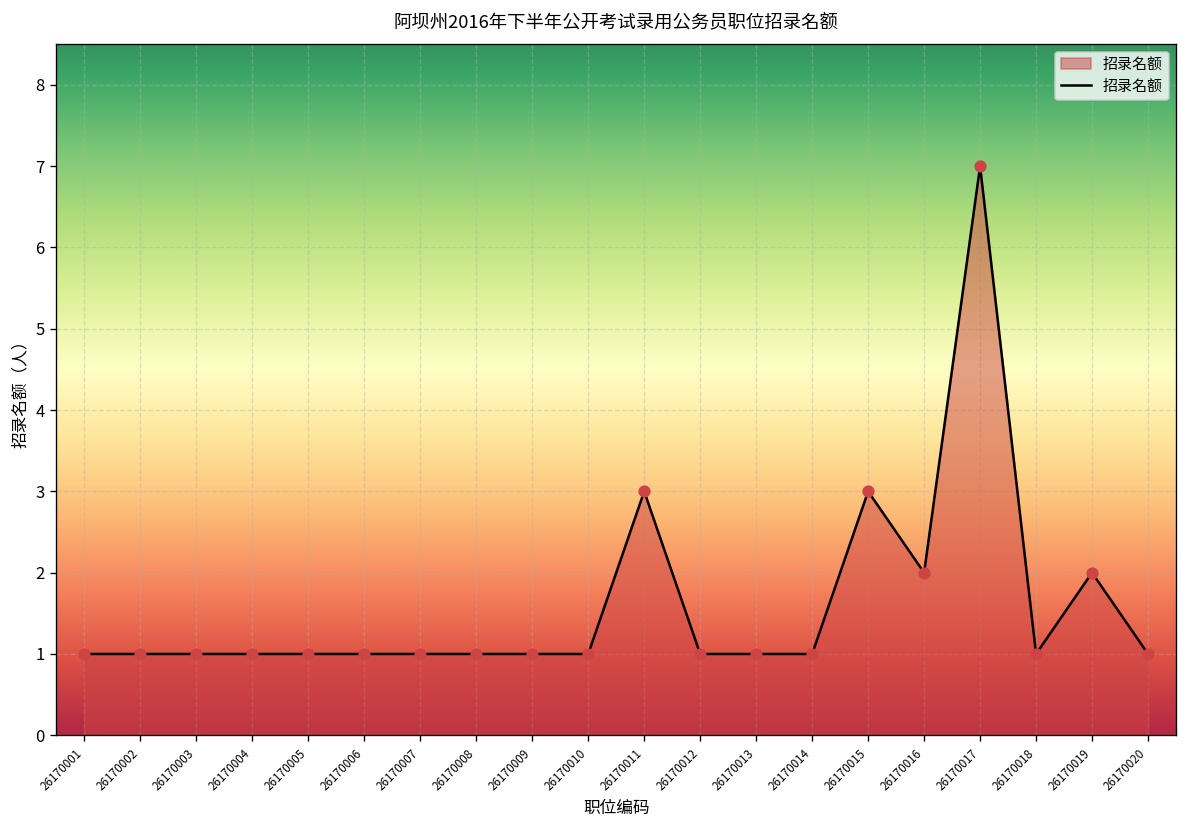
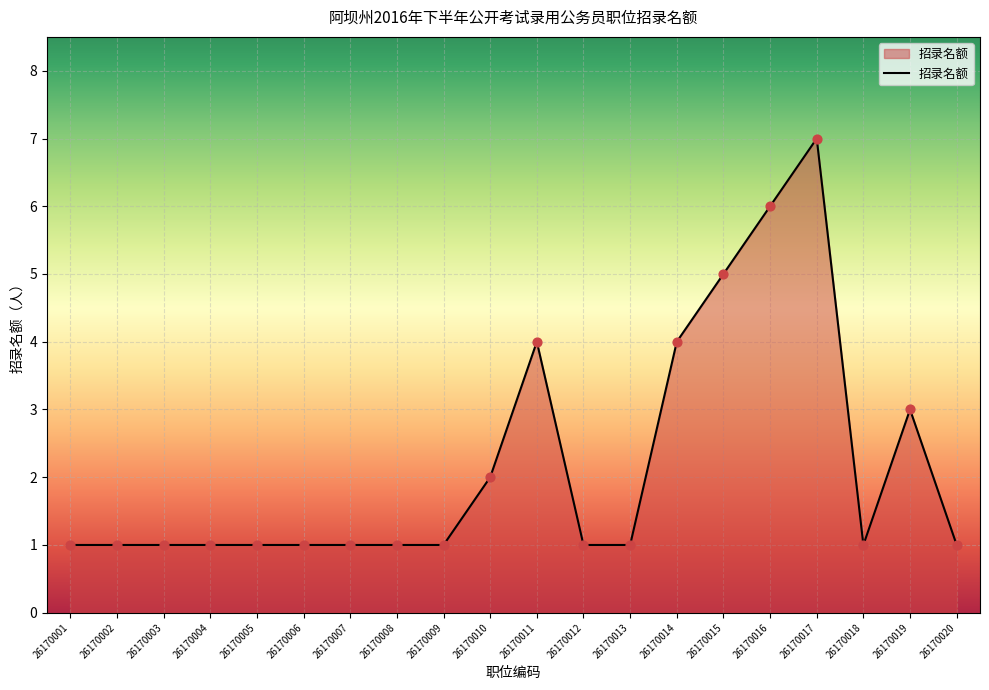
  {
    "26170001": 1,
    "26170002": 1,
    "26170003": 1,
    "26170004": 1,
    "26170005": 1,
    "26170006": 1,
    "26170007": 1,
    "26170008": 1,
    "26170009": 1,
-   "26170010": 1,
-   "26170011": 3,
+   "26170010": 2,
+   "26170011": 4,
    "26170012": 1,
    "26170013": 1,
-   "26170014": 1,
-   "26170015": 3,
-   "26170016": 2,
+   "26170014": 4,
+   "26170015": 5,
+   "26170016": 6,
    "26170017": 7,
    "26170018": 1,
-   "26170019": 2,
+   "26170019": 3,
    "26170020": 1
  }
